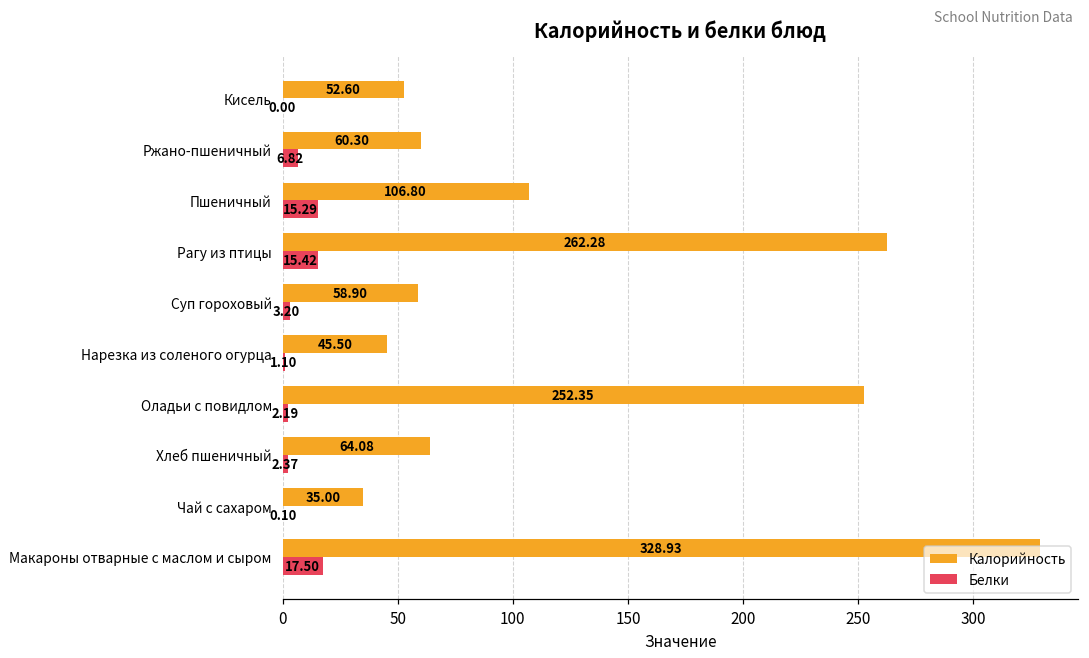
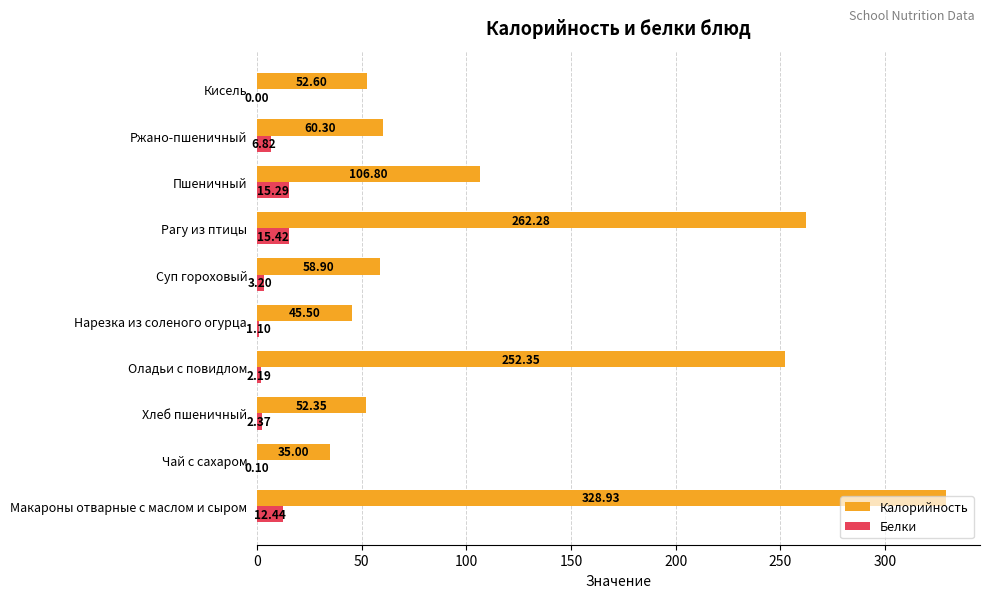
  {
    "Калорийность": {
      "Кисель": 52.60,
      "Ржано-пшеничный": 60.30,
      "Пшеничный": 106.80,
      "Рагу из птицы": 262.28,
      "Суп гороховый": 58.90,
      "Нарезка из соленого огурца": 45.50,
      "Оладьи с повидлом": 252.35,
-     "Хлеб пшеничный": 64.08,
+     "Хлеб пшеничный": 52.35,
      "Чай с сахаром": 35.00
    },
    "Белки": {
      "Кисель": 0.00,
      "Ржано-пшеничный": 6.82,
      "Пшеничный": 15.29,
      "Рагу из птицы": 15.42,
      "Суп гороховый": 3.20,
      "Нарезка из соленого огурца": 1.10,
      "Оладьи с повидлом": 2.19,
      "Хлеб пшеничный": 2.37,
      "Чай с сахаром": 0.10,
-     "Макароны отварные с маслом и сыром": 17.50
+     "Макароны отварные с маслом и сыром": 12.44
    }
  }
